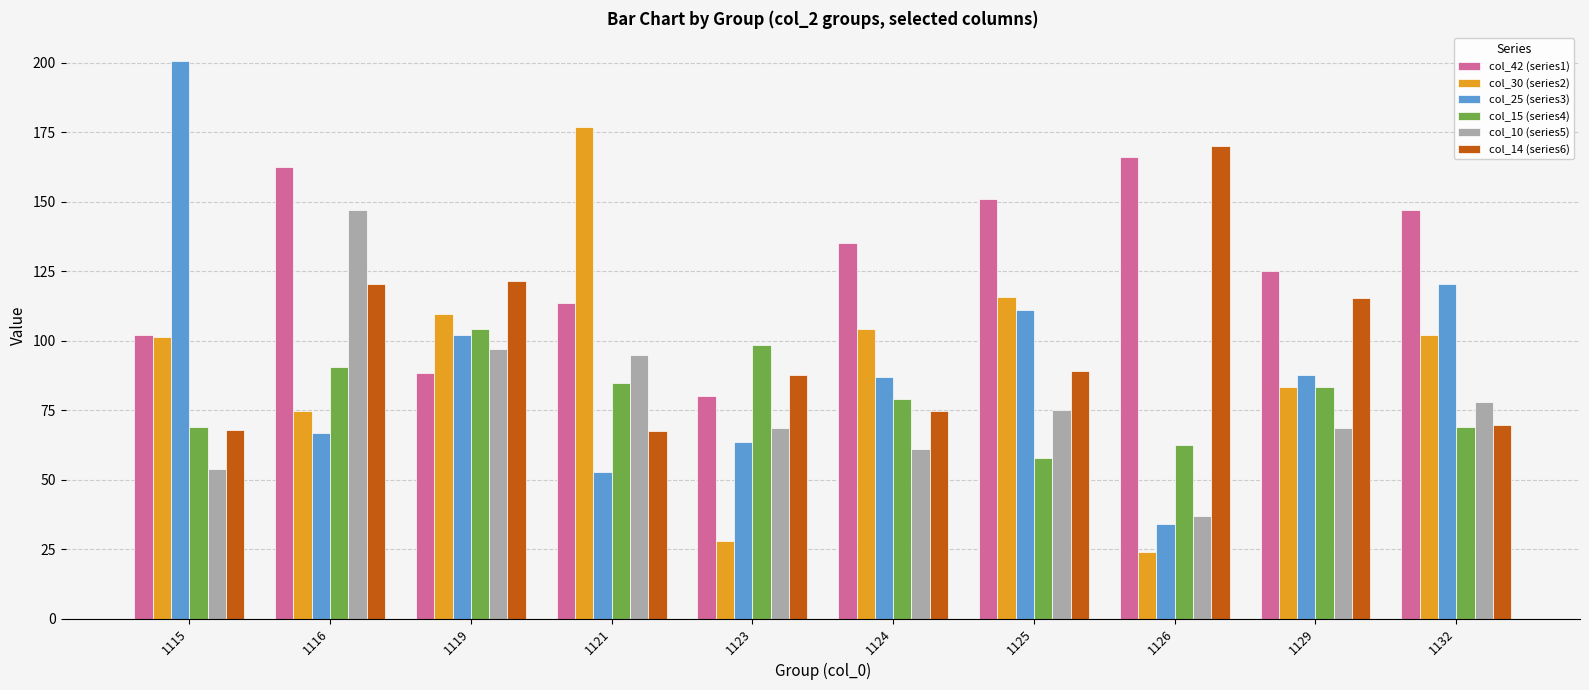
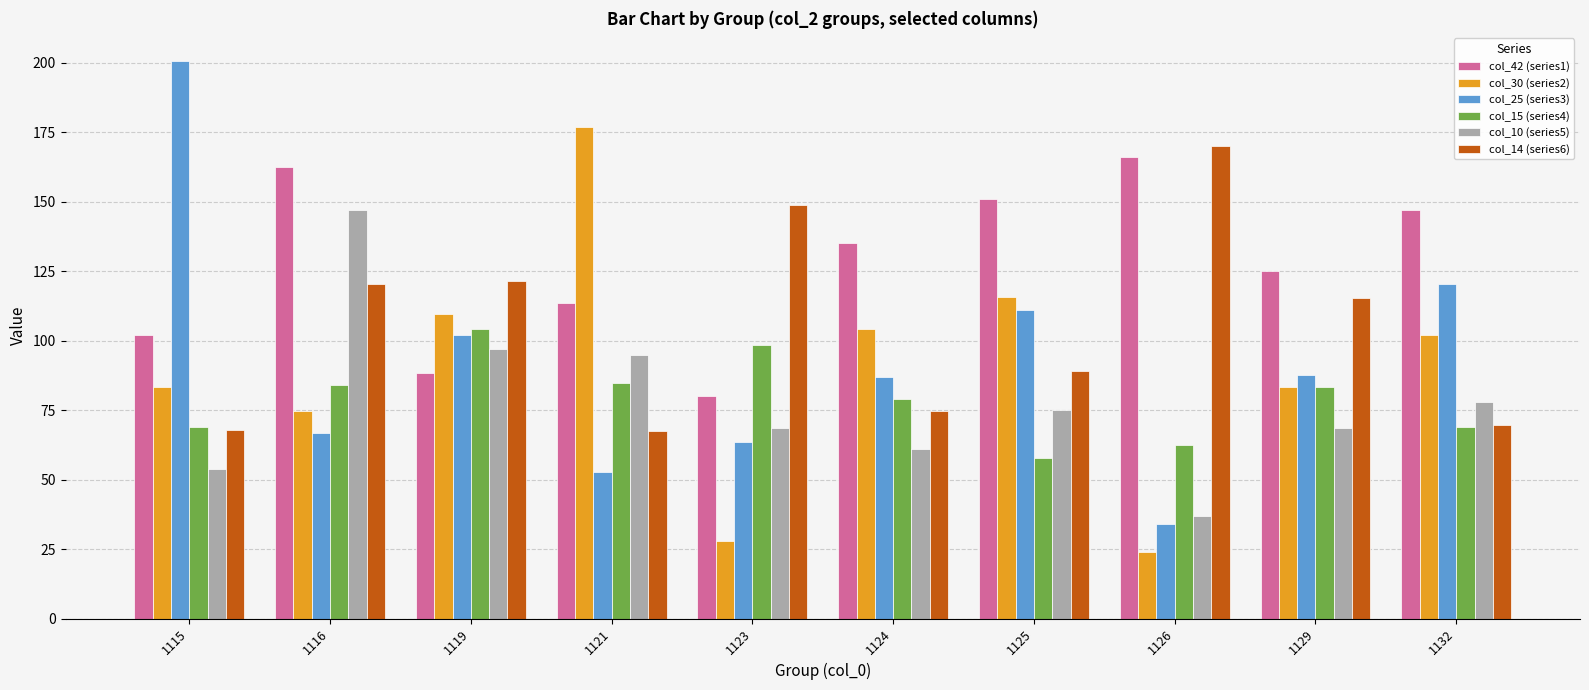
  {
    "col_42 (series1)": {
      "1115": 102,
      "1116": 163,
      "1119": 88,
      "1121": 114,
      "1123": 80,
      "1124": 135,
      "1125": 151,
      "1126": 166,
      "1129": 125,
      "1132": 147
    },
    "col_30 (series2)": {
-     "1115": 101,
+     "1115": 84,
      "1116": 75,
      "1119": 110,
      "1121": 177,
      "1123": 28,
      "1124": 104,
      "1125": 116,
      "1126": 24,
      "1129": 83,
      "1132": 102
    },
    "col_25 (series3)": {
      "1115": 201,
      "1116": 67,
      "1119": 102,
      "1121": 53,
      "1123": 64,
      "1124": 87,
      "1125": 111,
      "1126": 34,
      "1129": 88,
      "1132": 121
    },
    "col_15 (series4)": {
      "1115": 69,
-     "1116": 91,
+     "1116": 84,
      "1119": 104,
      "1121": 85,
      "1123": 98,
      "1124": 79,
      "1125": 58,
      "1126": 63,
      "1129": 83,
      "1132": 69
    },
    "col_10 (series5)": {
      "1115": 54,
      "1116": 147,
      "1119": 97,
      "1121": 95,
      "1123": 69,
      "1124": 61,
      "1125": 75,
      "1126": 37,
      "1129": 69,
      "1132": 78
    },
    "col_14 (series6)": {
      "1115": 68,
      "1116": 120,
      "1119": 121,
      "1121": 68,
-     "1123": 88,
+     "1123": 149,
      "1124": 75,
      "1125": 89,
      "1126": 170,
      "1129": 115,
      "1132": 70
    }
  }
